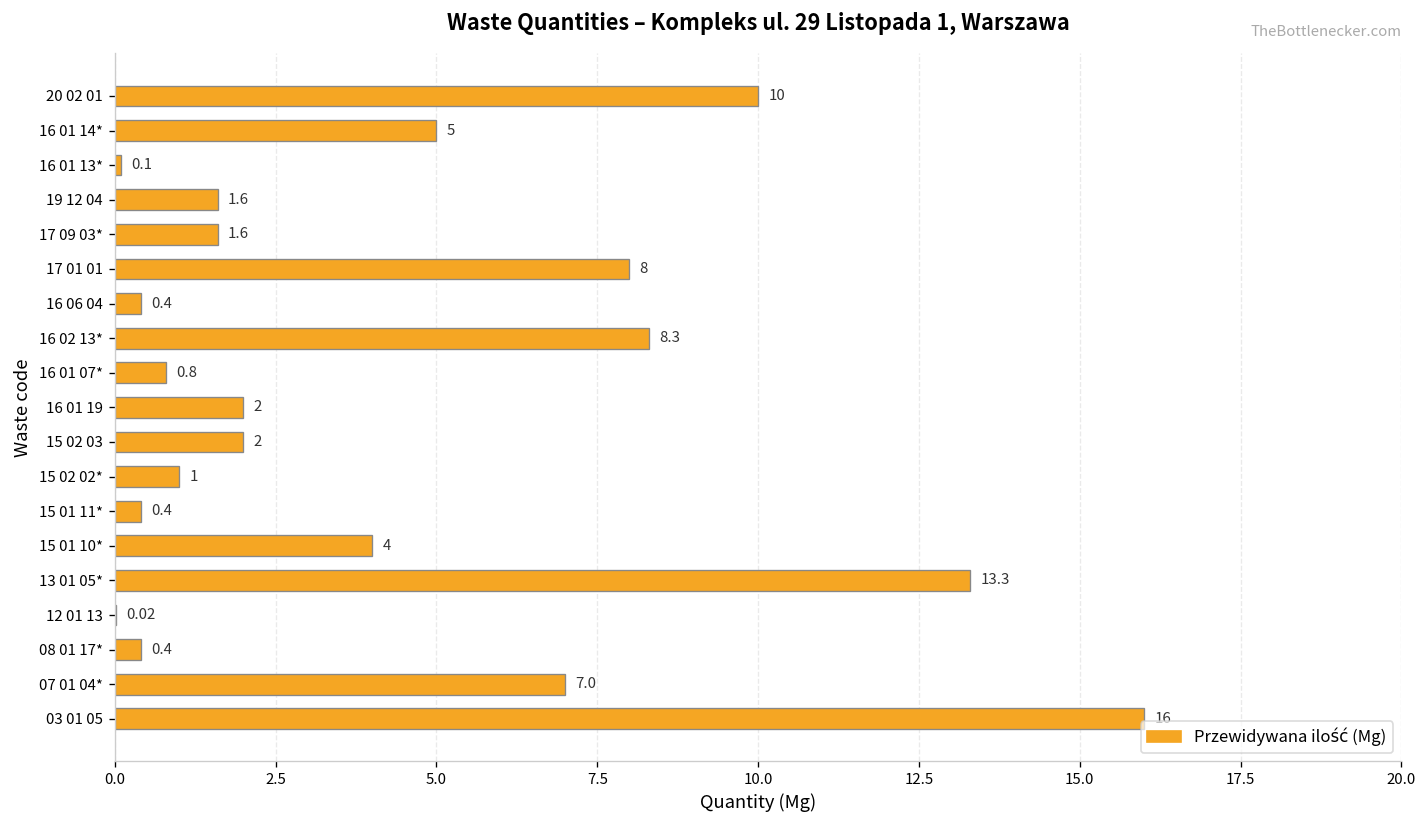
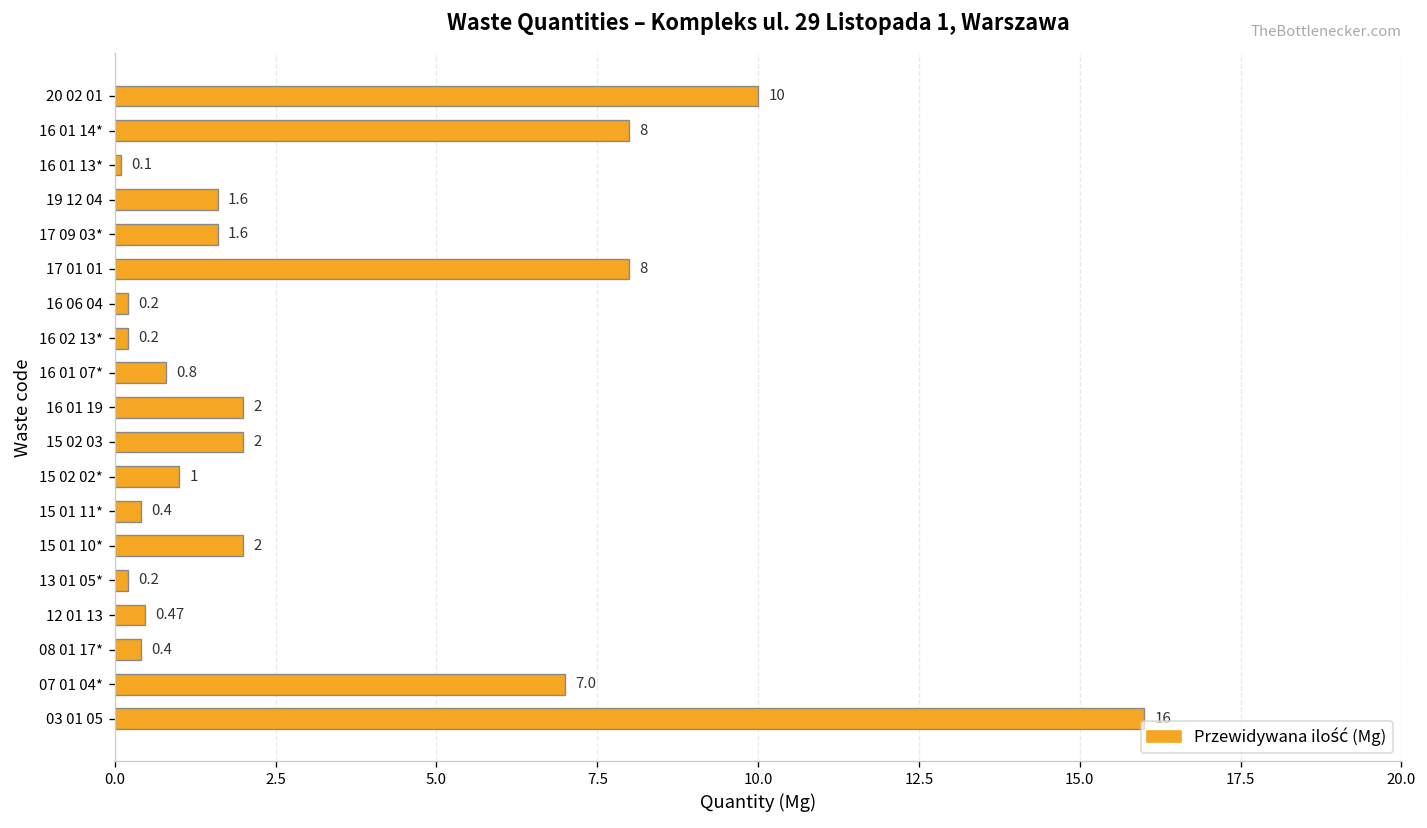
  {
    "20 02 01": 10,
-   "16 01 14*": 5,
+   "16 01 14*": 8,
    "16 01 13*": 0.1,
    "19 12 04": 1.6,
    "17 09 03*": 1.6,
    "17 01 01": 8,
-   "16 06 04": 0.4,
-   "16 02 13*": 8.3,
+   "16 06 04": 0.2,
+   "16 02 13*": 0.2,
    "16 01 07*": 0.8,
    "16 01 19": 2,
    "15 02 03": 2,
    "15 02 02*": 1,
    "15 01 11*": 0.4,
-   "15 01 10*": 4,
-   "13 01 05*": 13.3,
-   "12 01 13": 0.02,
+   "15 01 10*": 2,
+   "13 01 05*": 0.2,
+   "12 01 13": 0.47,
    "08 01 17*": 0.4,
    "07 01 04*": 7.0
  }
